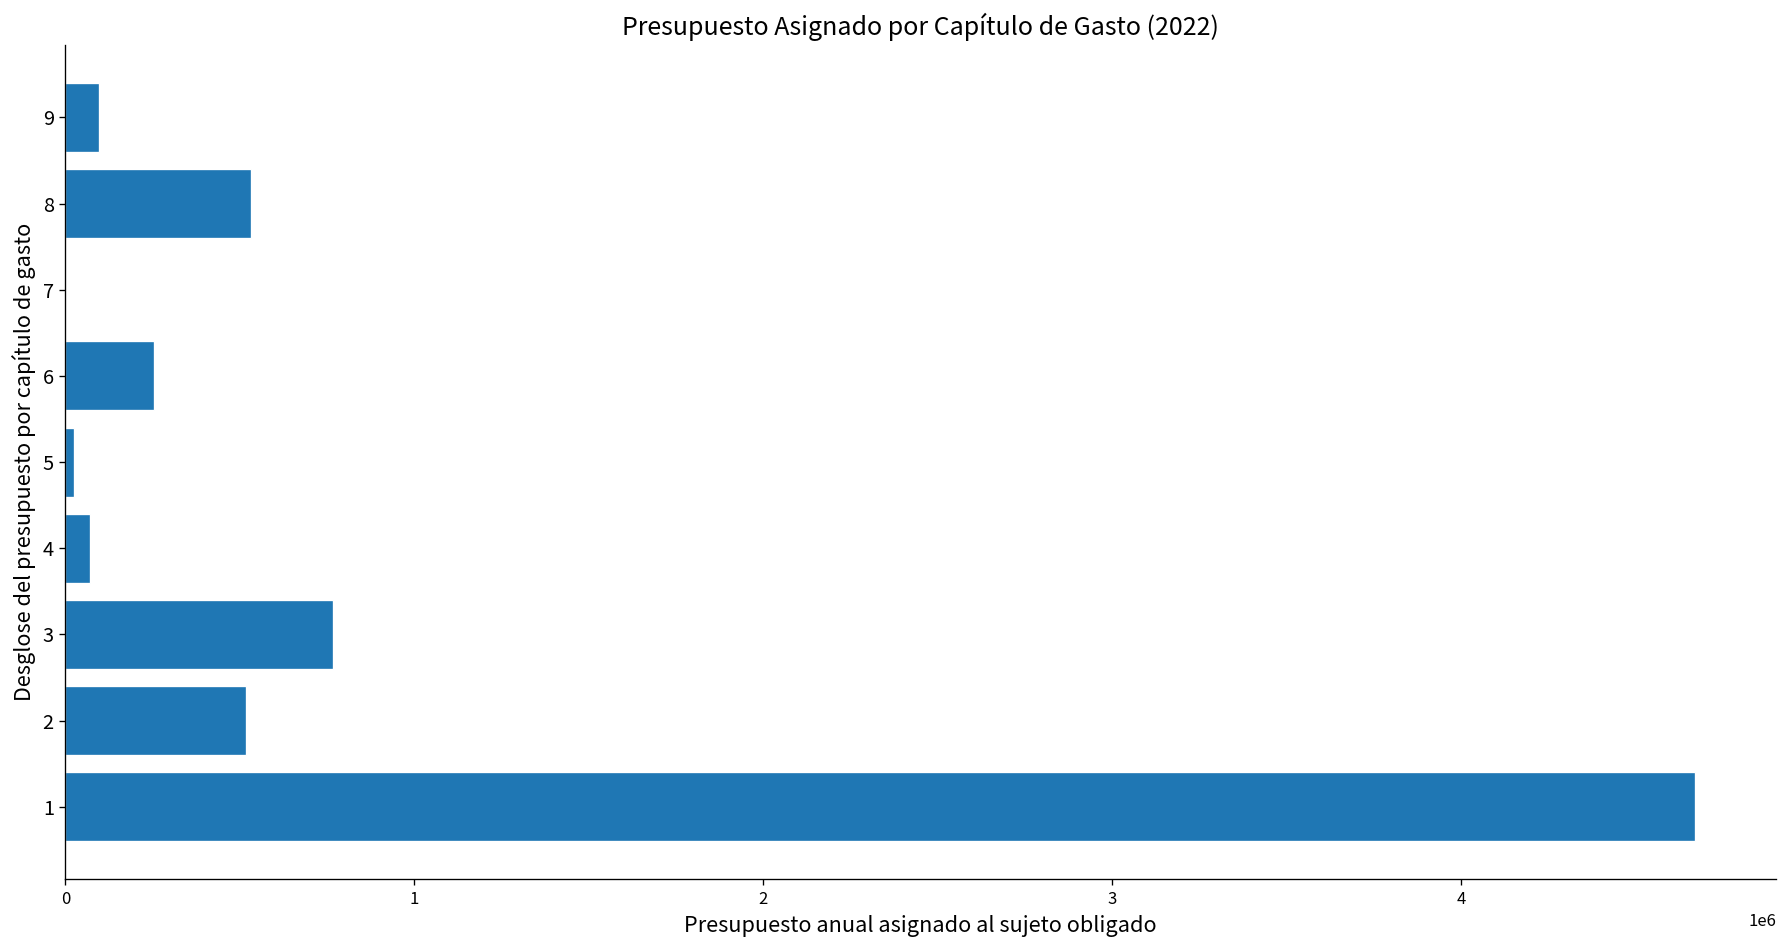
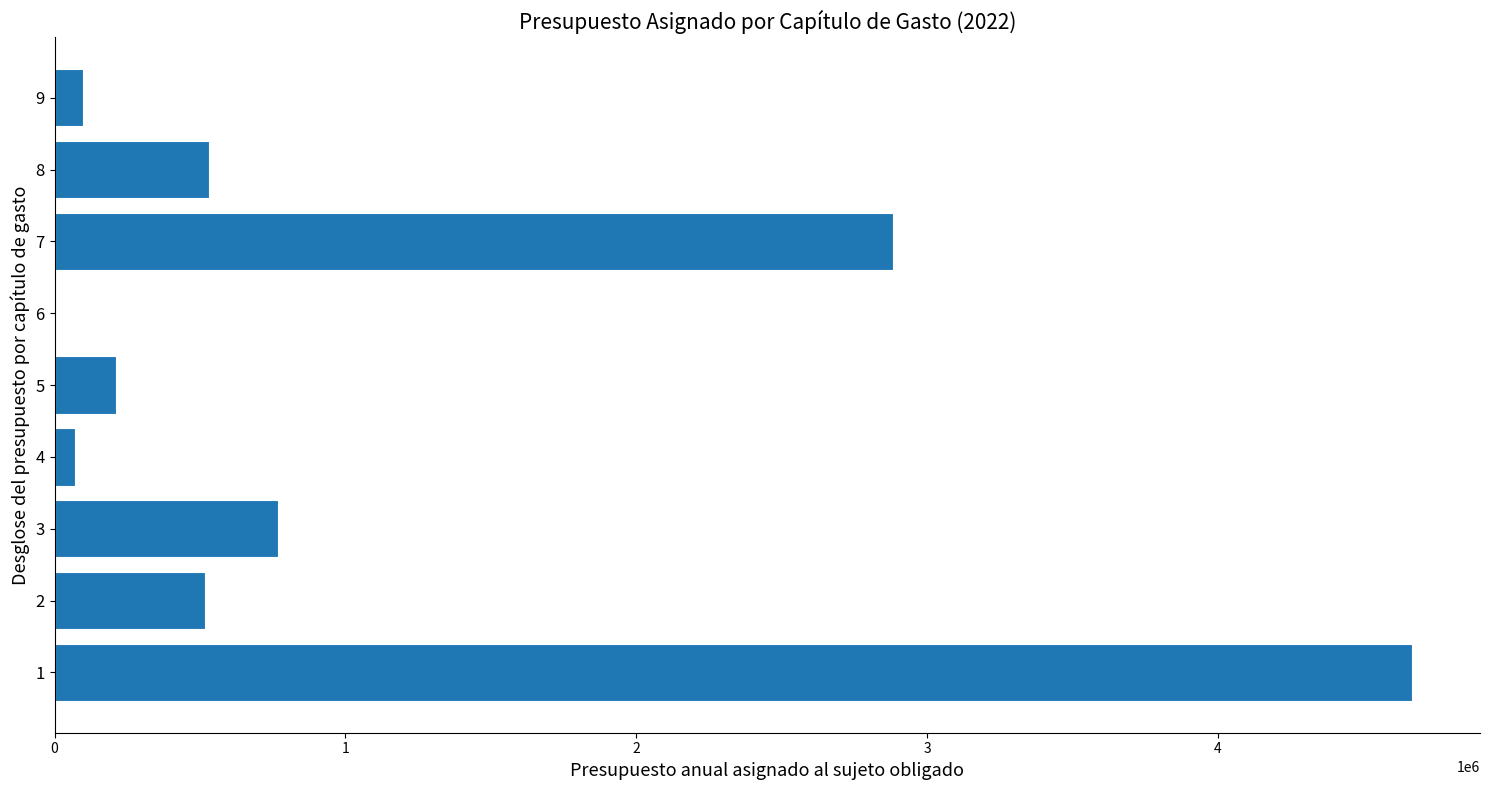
  {
    "9": 100000,
    "8": 530000,
-   "7": 0,
-   "6": 250000,
-   "5": 30000,
+   "7": 2880000,
+   "6": 0,
+   "5": 210000,
    "4": 70000,
    "3": 770000,
    "2": 520000,
    "1": 4670000
  }
